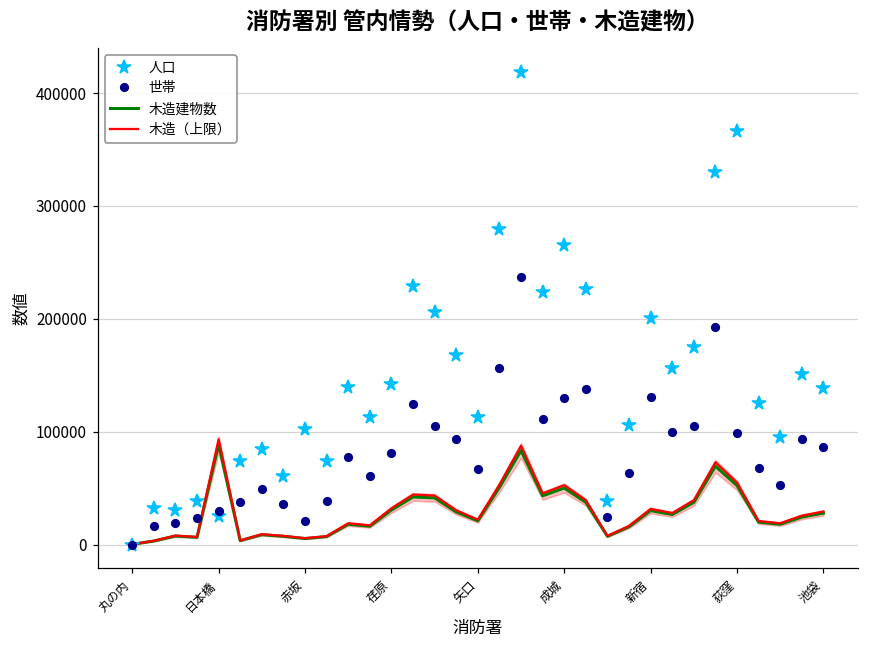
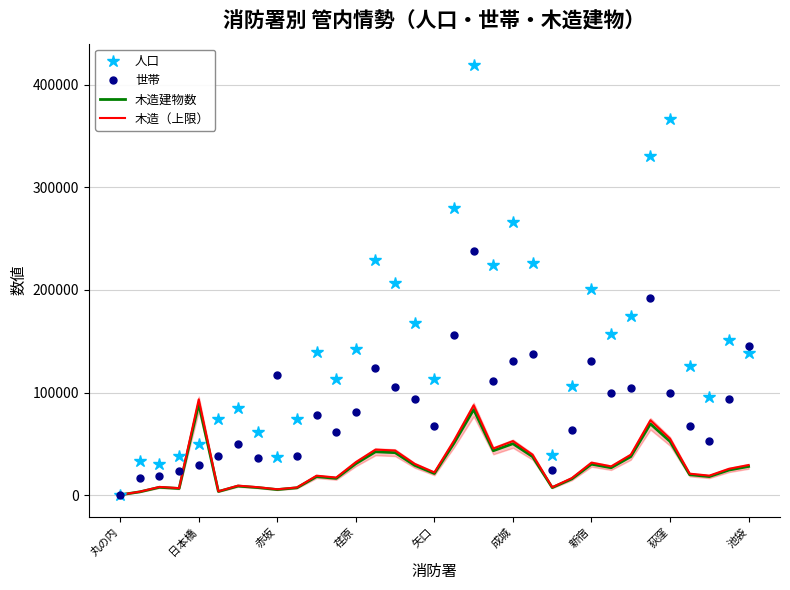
  {
    "人口": {
-     "日本橋": 26000,
-     "赤坂": 102000,
+     "日本橋": 50000,
+     "赤坂": 37000,
      "荏原": 142000,
      "矢口": 113000,
      "成城": 266000,
      "新宿": 201000,
      "荻窪": 366000,
      "池袋": 138000
    },
    "世帯": {
      "日本橋": 30000,
-     "赤坂": 21000,
+     "赤坂": 118000,
      "荏原": 82000,
      "矢口": 68000,
      "成城": 130000,
      "新宿": 131000,
      "荻窪": 99000,
-     "池袋": 86000
+     "池袋": 145000
    },
    "木造建物数": {
      "日本橋": 89000,
      "成城": 50000,
      "荻窪": 53000
    }
  }
